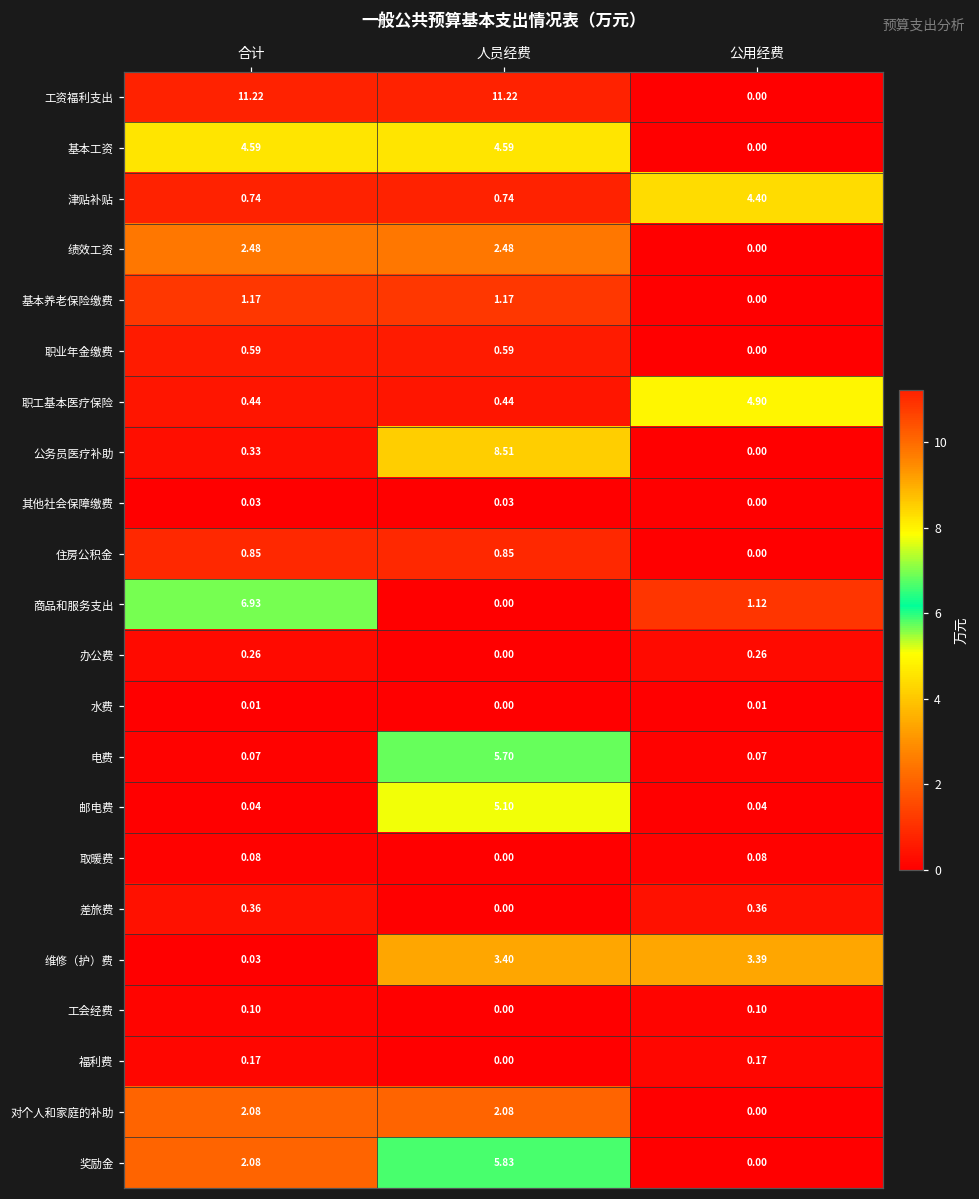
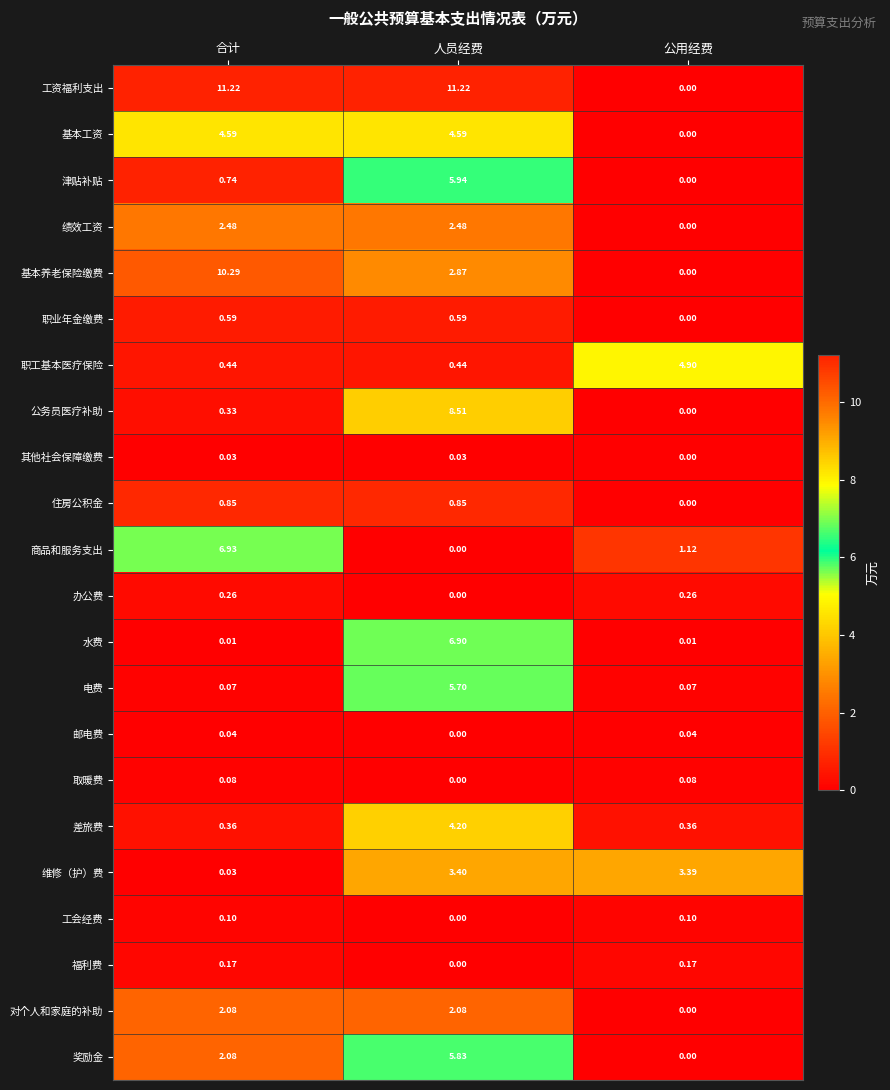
  {
    "工资福利支出": {
      "合计": 11.22,
      "人员经费": 11.22,
      "公用经费": 0.00
    },
    "基本工资": {
      "合计": 4.59,
      "人员经费": 4.59,
      "公用经费": 0.00
    },
    "津贴补贴": {
      "合计": 0.74,
-     "人员经费": 0.74,
-     "公用经费": 4.40
+     "人员经费": 5.94,
+     "公用经费": 0.00
    },
    "绩效工资": {
      "合计": 2.48,
      "人员经费": 2.48,
      "公用经费": 0.00
    },
    "基本养老保险缴费": {
-     "合计": 1.17,
-     "人员经费": 1.17,
+     "合计": 10.29,
+     "人员经费": 2.87,
      "公用经费": 0.00
    },
    "职业年金缴费": {
      "合计": 0.59,
      "人员经费": 0.59,
      "公用经费": 0.00
    },
    "职工基本医疗保险": {
      "合计": 0.44,
      "人员经费": 0.44,
      "公用经费": 4.90
    },
    "公务员医疗补助": {
      "合计": 0.33,
      "人员经费": 8.51,
      "公用经费": 0.00
    },
    "其他社会保障缴费": {
      "合计": 0.03,
      "人员经费": 0.03,
      "公用经费": 0.00
    },
    "住房公积金": {
      "合计": 0.85,
      "人员经费": 0.85,
      "公用经费": 0.00
    },
    "商品和服务支出": {
      "合计": 6.93,
      "人员经费": 0.00,
      "公用经费": 1.12
    },
    "办公费": {
      "合计": 0.26,
      "人员经费": 0.00,
      "公用经费": 0.26
    },
    "水费": {
      "合计": 0.01,
-     "人员经费": 0.00,
+     "人员经费": 6.90,
      "公用经费": 0.01
    },
    "电费": {
      "合计": 0.07,
      "人员经费": 5.70,
      "公用经费": 0.07
    },
    "邮电费": {
      "合计": 0.04,
-     "人员经费": 5.10,
+     "人员经费": 0.00,
      "公用经费": 0.04
    },
    "取暖费": {
      "合计": 0.08,
      "人员经费": 0.00,
      "公用经费": 0.08
    },
    "差旅费": {
      "合计": 0.36,
-     "人员经费": 0.00,
+     "人员经费": 4.20,
      "公用经费": 0.36
    },
    "维修（护）费": {
      "合计": 0.03,
      "人员经费": 3.40,
      "公用经费": 3.39
    },
    "工会经费": {
      "合计": 0.10,
      "人员经费": 0.00,
      "公用经费": 0.10
    },
    "福利费": {
      "合计": 0.17,
      "人员经费": 0.00,
      "公用经费": 0.17
    },
    "对个人和家庭的补助": {
      "合计": 2.08,
      "人员经费": 2.08,
      "公用经费": 0.00
    },
    "奖励金": {
      "合计": 2.08,
      "人员经费": 5.83,
      "公用经费": 0.00
    }
  }
